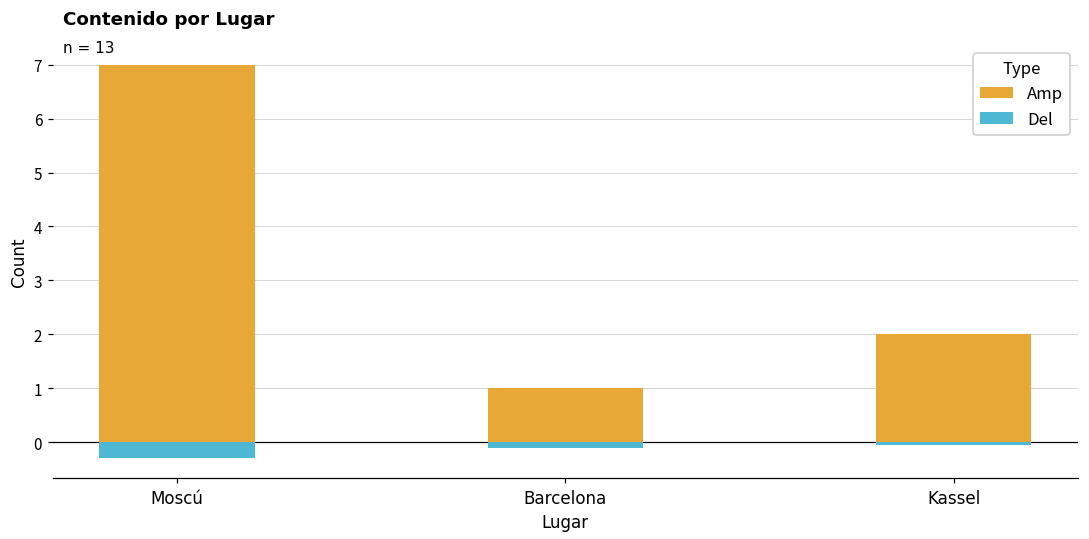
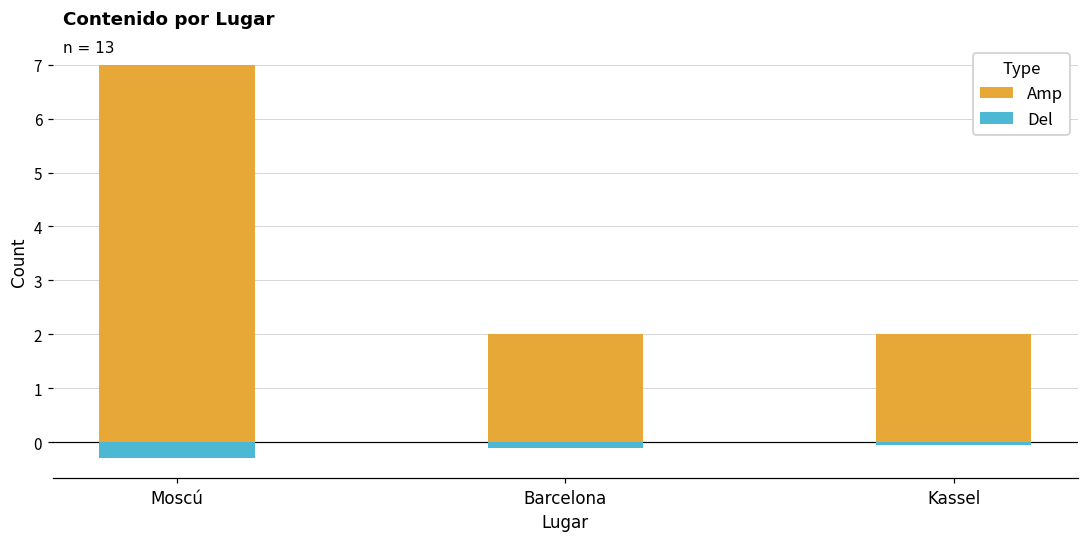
  {
    "Amp": {
      "Moscú": 7,
-     "Barcelona": 1,
+     "Barcelona": 2,
      "Kassel": 2
    },
    "Del": {
      "Moscú": -0.3,
      "Barcelona": -0.1
    }
  }
